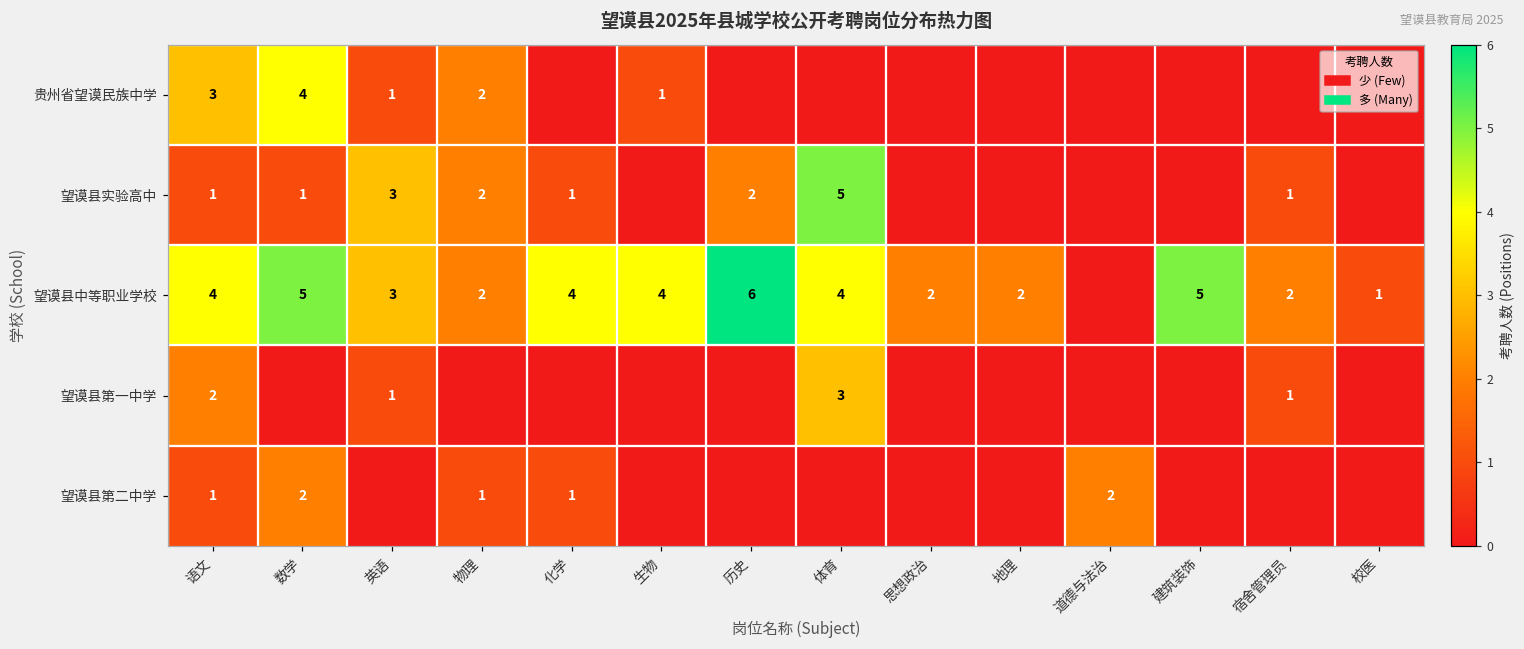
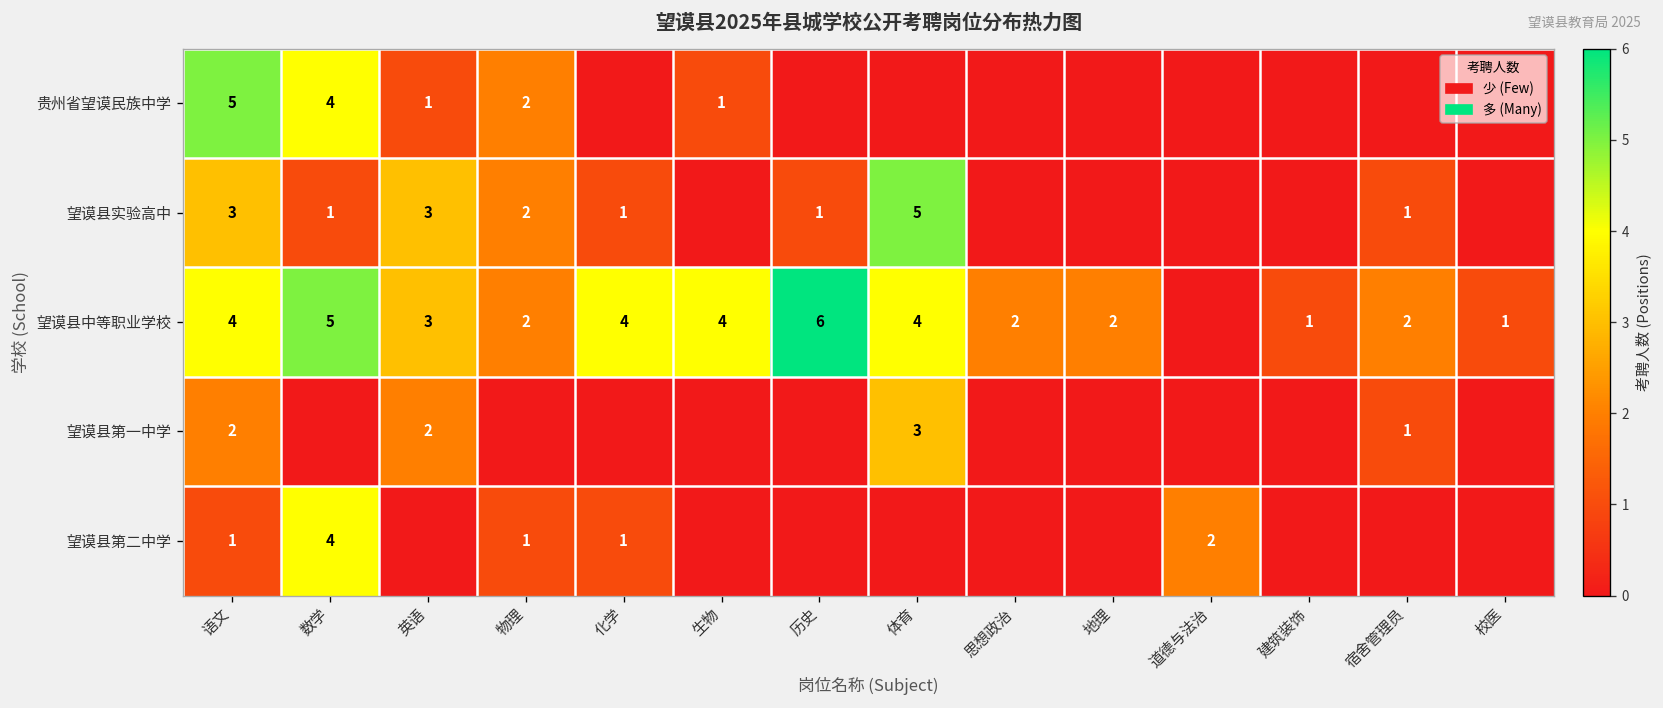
  {
    "贵州省望谟民族中学": {
-     "语文": 3,
+     "语文": 5,
      "数学": 4,
      "英语": 1,
      "物理": 2,
      "生物": 1
    },
    "望谟县实验高中": {
-     "语文": 1,
+     "语文": 3,
      "数学": 1,
      "英语": 3,
      "物理": 2,
      "化学": 1,
-     "历史": 2,
+     "历史": 1,
      "体育": 5,
      "宿舍管理员": 1
    },
    "望谟县中等职业学校": {
      "语文": 4,
      "数学": 5,
      "英语": 3,
      "物理": 2,
      "化学": 4,
      "生物": 4,
      "历史": 6,
      "体育": 4,
      "思想政治": 2,
      "地理": 2,
-     "建筑装饰": 5,
+     "建筑装饰": 1,
      "宿舍管理员": 2,
      "校医": 1
    },
    "望谟县第一中学": {
      "语文": 2,
-     "英语": 1,
+     "英语": 2,
      "体育": 3,
      "宿舍管理员": 1
    },
    "望谟县第二中学": {
      "语文": 1,
-     "数学": 2,
+     "数学": 4,
      "物理": 1,
      "化学": 1,
      "道德与法治": 2
    }
  }
